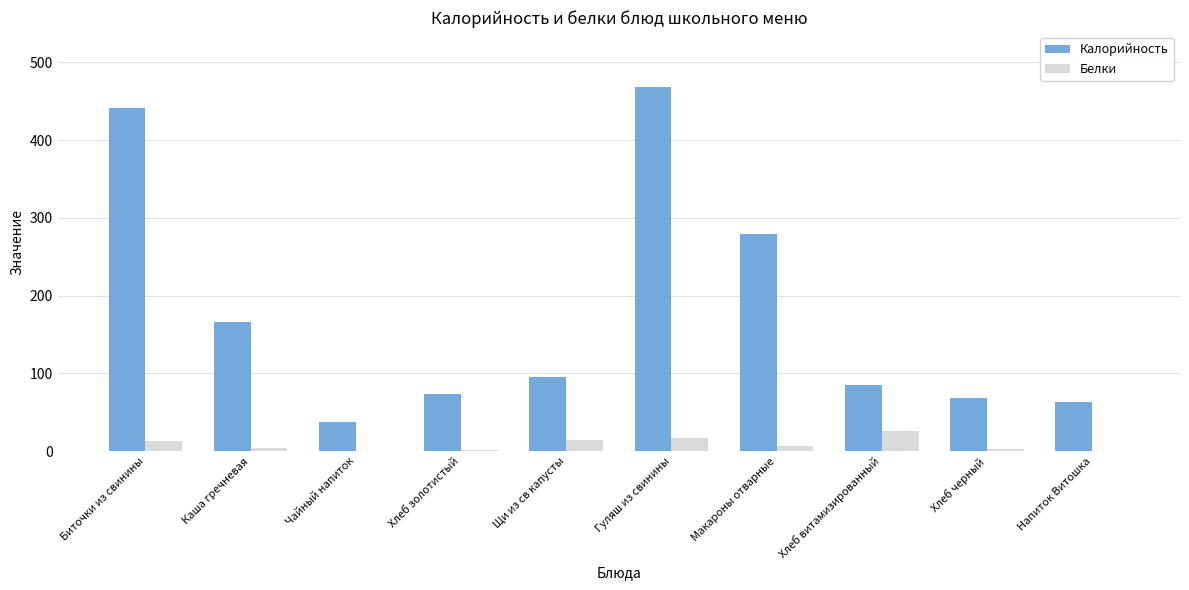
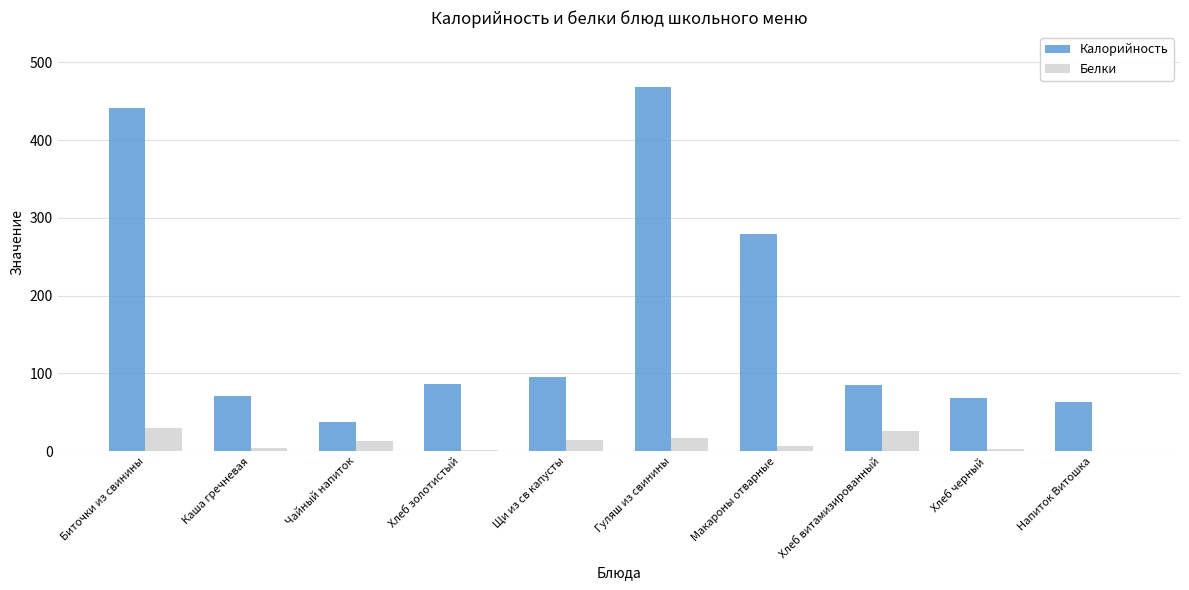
  {
    "Калорийность": {
      "Биточки из свинины": 440,
-     "Каша гречневая": 170,
+     "Каша гречневая": 70,
      "Чайный напиток": 40,
-     "Хлеб золотистый": 70,
+     "Хлеб золотистый": 90,
      "Щи из св капусты": 90,
      "Гуляш из свинины": 470,
      "Макароны отварные": 280,
      "Хлеб витамизированный": 90,
      "Хлеб черный": 70,
      "Напиток Витошка": 60
    },
    "Белки": {
-     "Биточки из свинины": 10,
+     "Биточки из свинины": 30,
      "Каша гречневая": 0,
-     "Чайный напиток": 0,
+     "Чайный напиток": 10,
      "Щи из св капусты": 10,
      "Гуляш из свинины": 20,
      "Макароны отварные": 10,
      "Хлеб витамизированный": 30,
      "Напиток Витошка": 0
    }
  }
